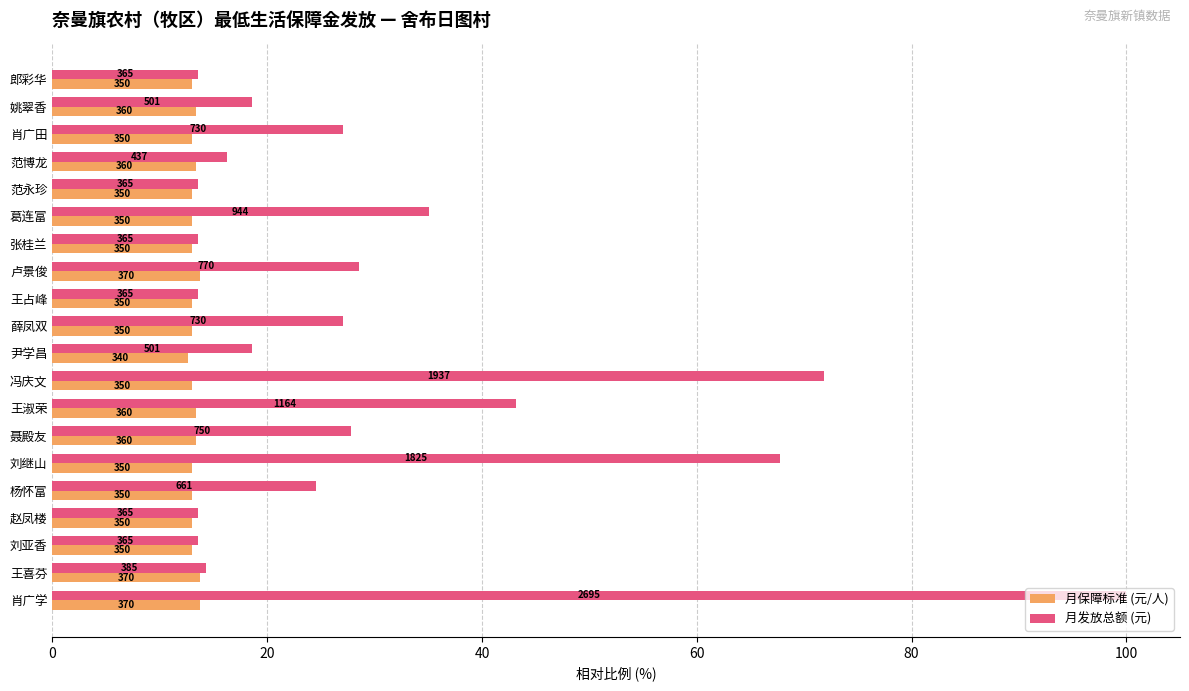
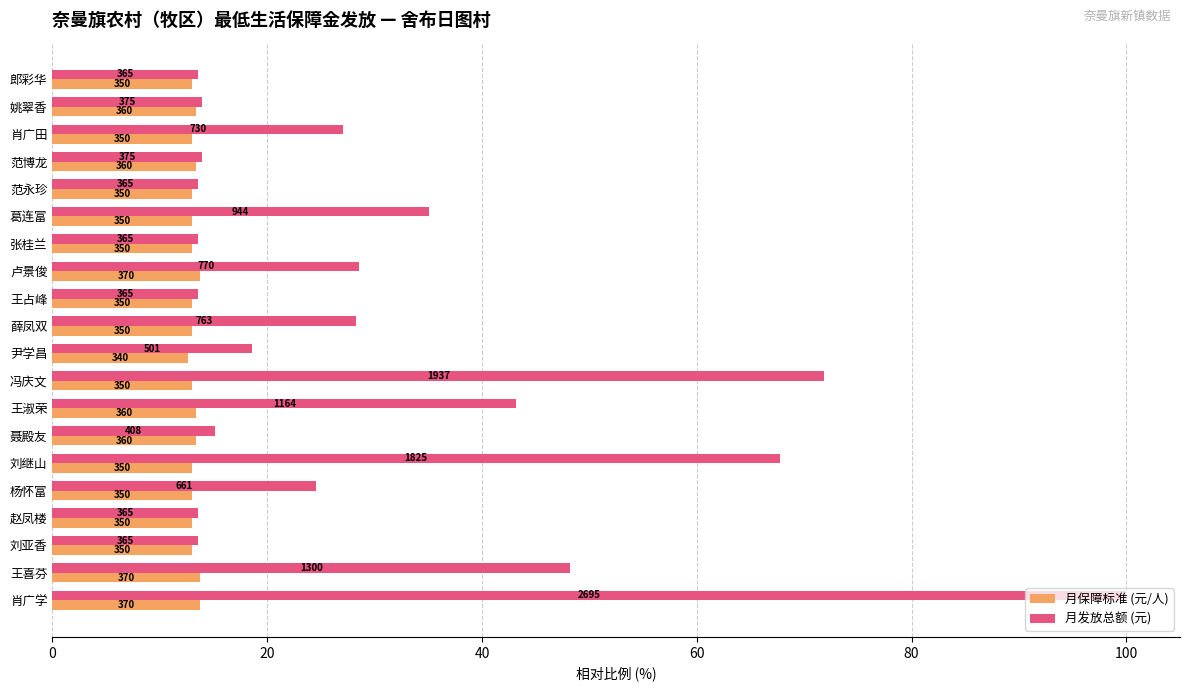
  {
    "月发放总额 (元)": {
-     "姚翠香": 501,
-     "范博龙": 437,
-     "薛凤双": 730,
-     "聂殿友": 750,
-     "王喜芬": 385
+     "姚翠香": 375,
+     "范博龙": 375,
+     "薛凤双": 763,
+     "聂殿友": 408,
+     "王喜芬": 1300
    }
  }
